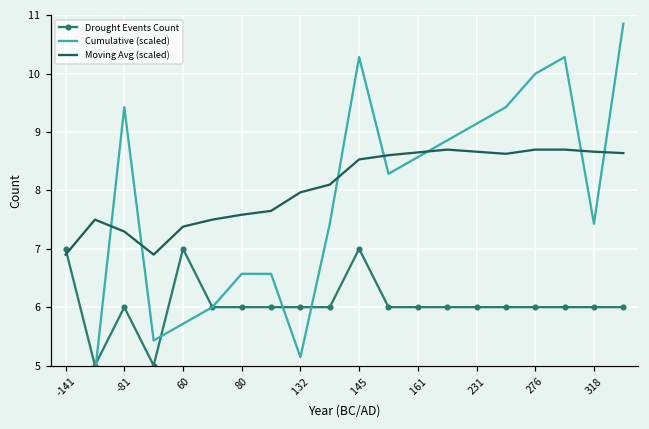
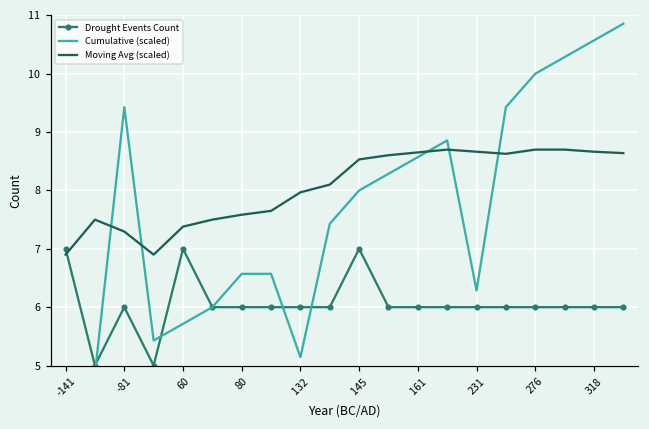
  {
    "Cumulative (scaled)": {
      "-81": 9.4,
      "60": 5.7,
      "80": 6.6,
      "132": 5.1,
-     "145": 10.3,
+     "145": 8.0,
      "161": 8.6,
-     "231": 9.1,
+     "231": 6.3,
      "276": 10.0,
-     "318": 7.4
+     "318": 10.6
    }
  }
